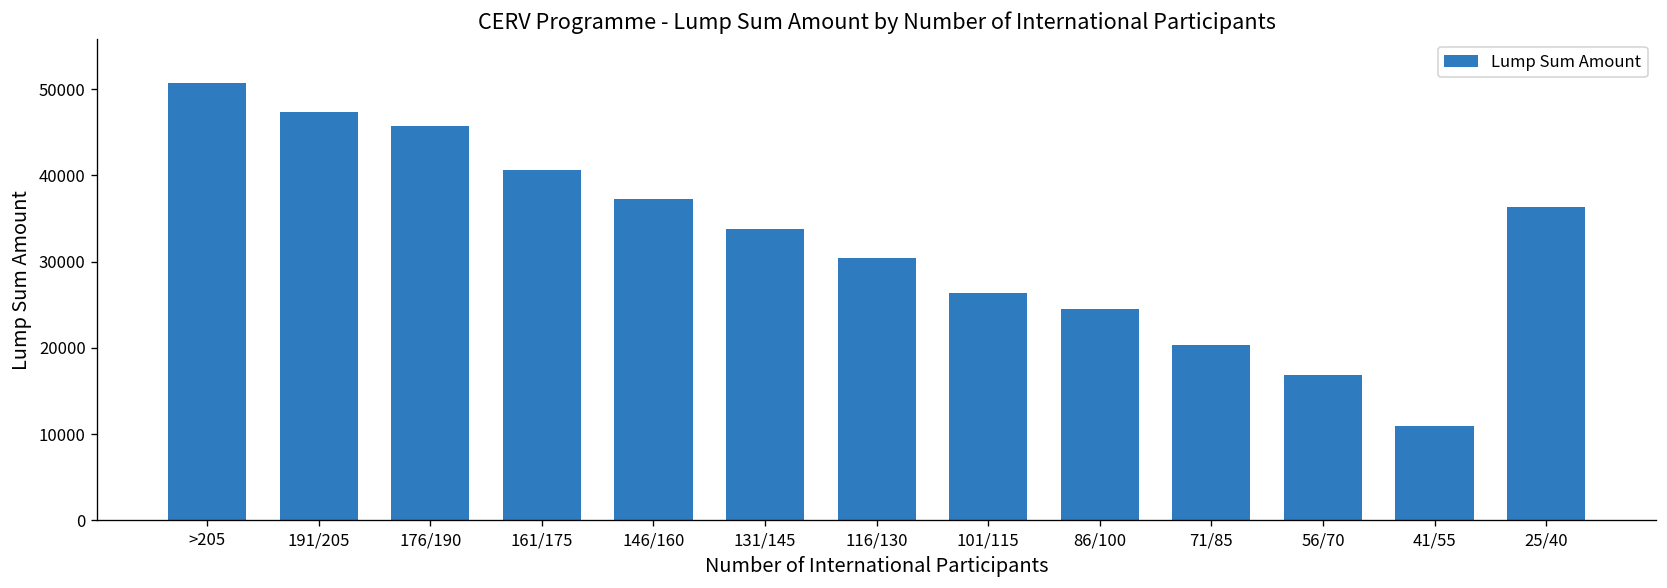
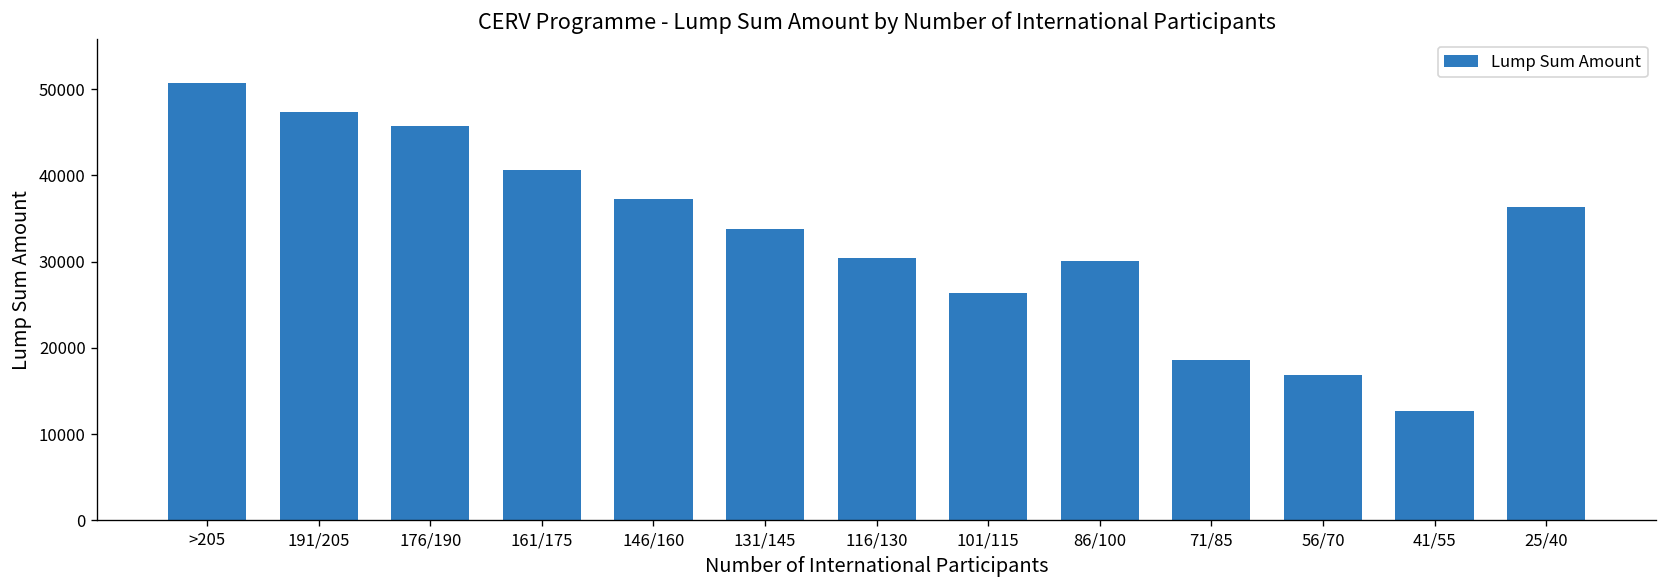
  {
    ">205": 51000,
    "191/205": 47000,
    "176/190": 46000,
    "161/175": 41000,
    "146/160": 37000,
    "131/145": 34000,
    "116/130": 30000,
    "101/115": 26000,
-   "86/100": 25000,
-   "71/85": 20000,
+   "86/100": 30000,
+   "71/85": 19000,
    "56/70": 17000,
-   "41/55": 11000,
+   "41/55": 13000,
    "25/40": 36000
  }
